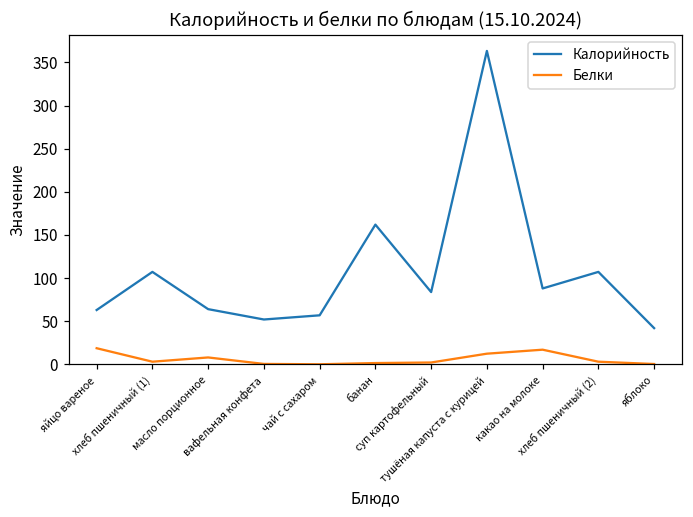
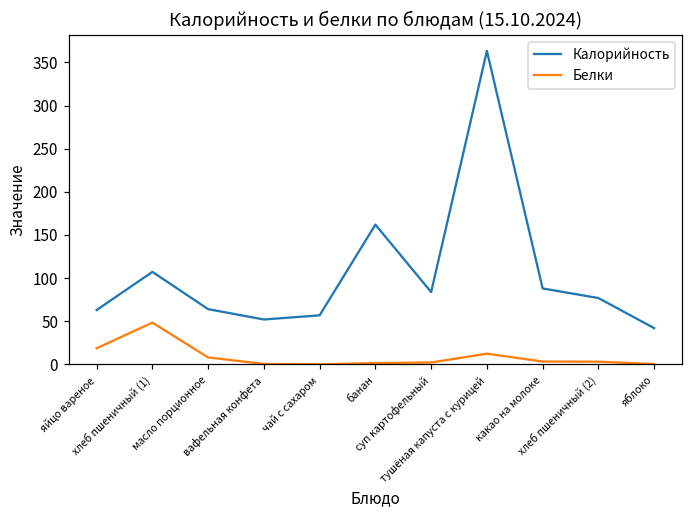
  {
    "Калорийность": {
      "яйцо вареное": 60,
      "хлеб пшеничный (1)": 110,
      "масло порционное": 60,
      "вафельная конфета": 50,
      "чай с сахаром": 60,
      "банан": 160,
      "суп картофельный": 80,
      "тушёная капуста с курицей": 360,
      "какао на молоке": 90,
-     "хлеб пшеничный (2)": 110,
+     "хлеб пшеничный (2)": 80,
      "яблоко": 40
    },
    "Белки": {
      "яйцо вареное": 20,
-     "хлеб пшеничный (1)": 0,
+     "хлеб пшеничный (1)": 50,
      "масло порционное": 10,
      "вафельная конфета": 0,
      "чай с сахаром": 0,
      "банан": 0,
      "суп картофельный": 0,
      "тушёная капуста с курицей": 10,
-     "какао на молоке": 20,
+     "какао на молоке": 0,
      "хлеб пшеничный (2)": 0,
      "яблоко": 0
    }
  }
